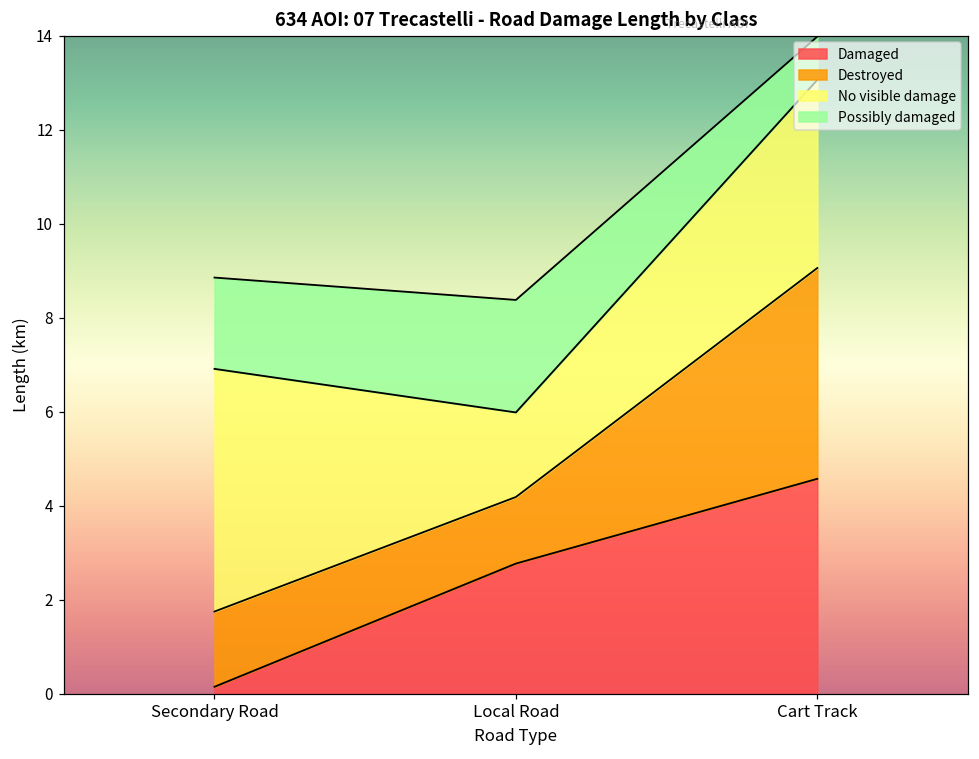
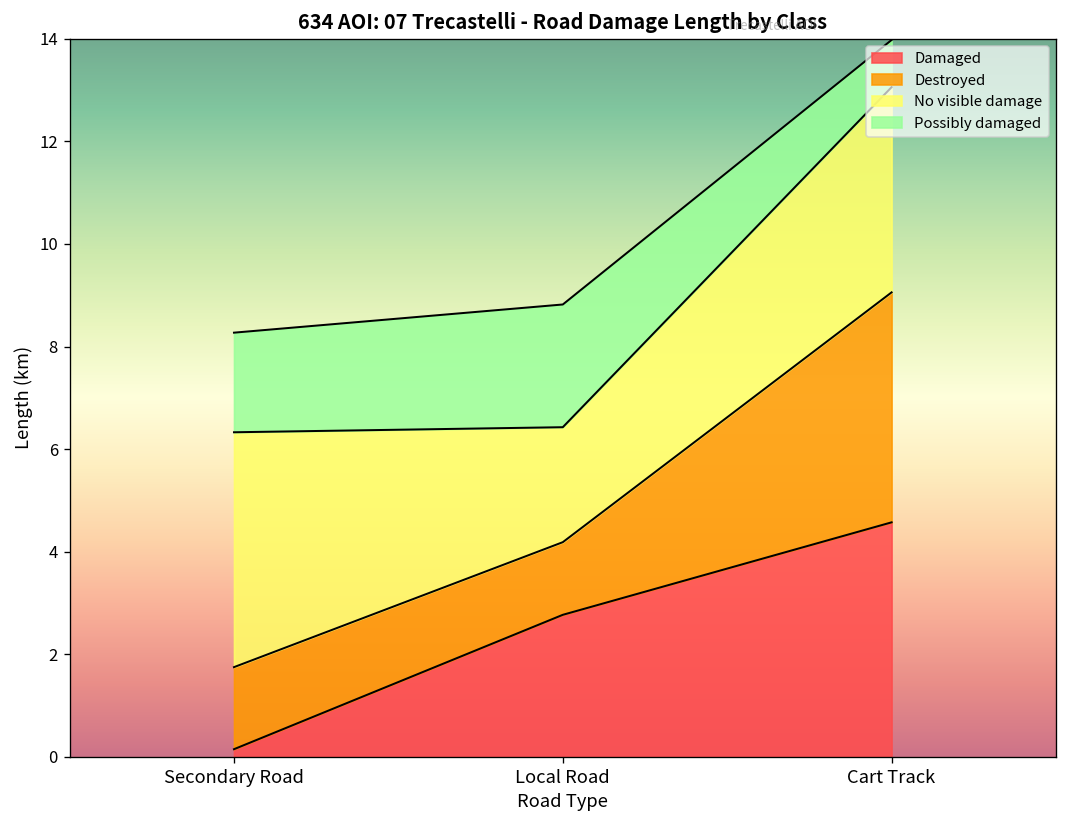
  {
    "Damaged": {
      "Secondary Road": 0.1,
      "Local Road": 2.8,
      "Cart Track": 4.6
    },
    "Destroyed": {
      "Secondary Road": 1.6,
      "Local Road": 1.4,
      "Cart Track": 4.5
    },
    "No visible damage": {
-     "Secondary Road": 5.2,
-     "Local Road": 1.8
+     "Secondary Road": 4.6,
+     "Local Road": 2.2
    },
    "Possibly damaged": {
      "Secondary Road": 1.9,
      "Local Road": 2.4,
      "Cart Track": 0.9
    }
  }
